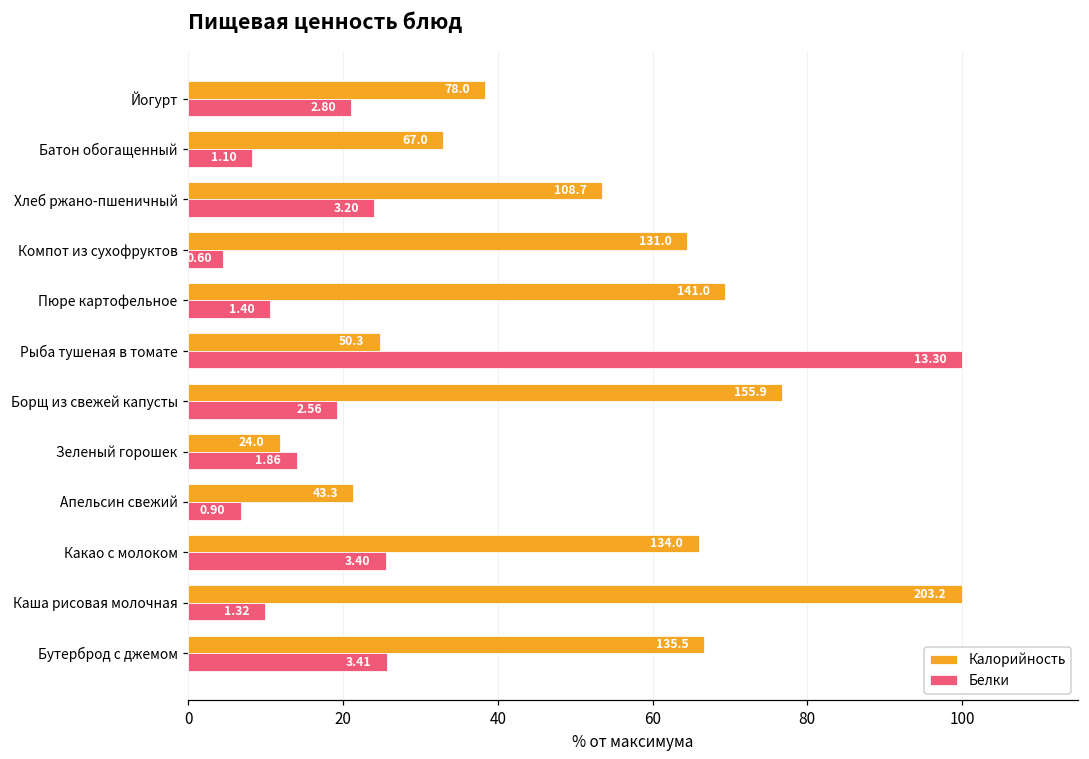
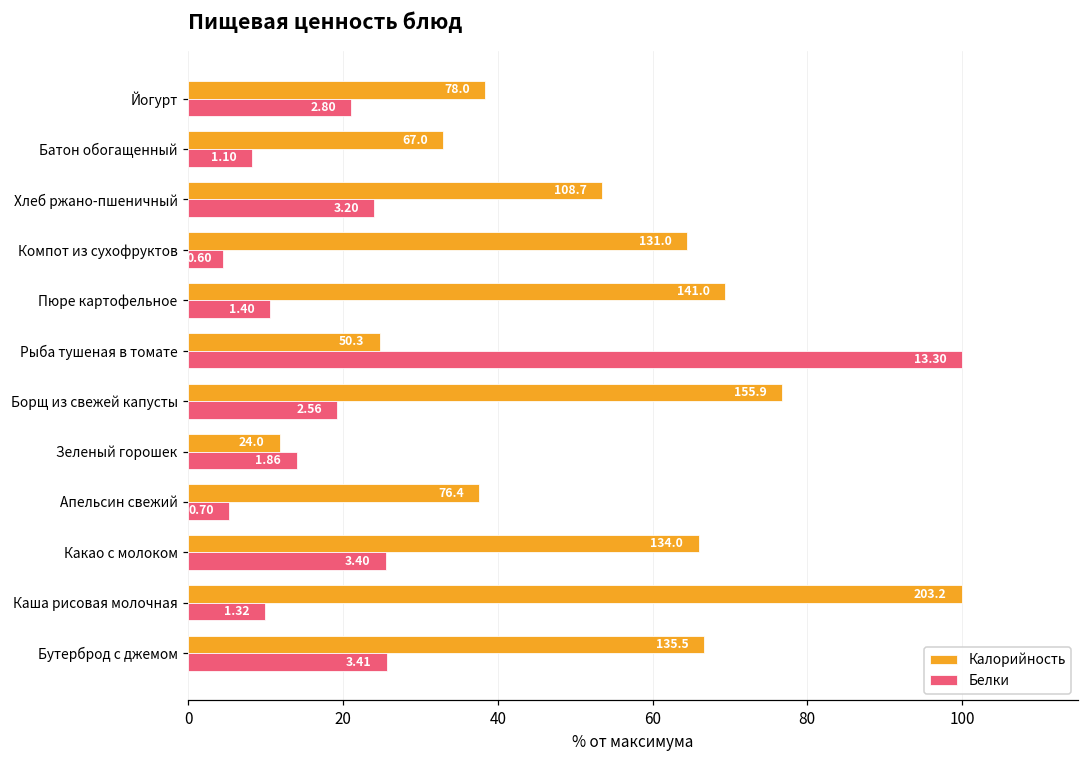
  {
    "Калорийность": {
-     "Апельсин свежий": 43.3
+     "Апельсин свежий": 76.4
    },
    "Белки": {
-     "Апельсин свежий": 0.90
+     "Апельсин свежий": 0.70
    }
  }
